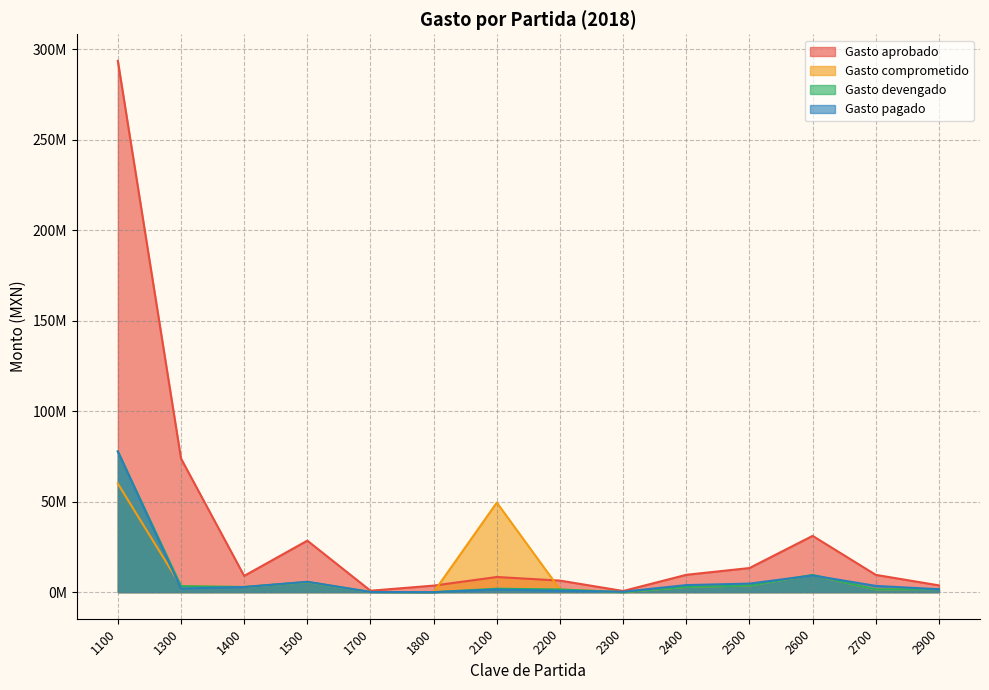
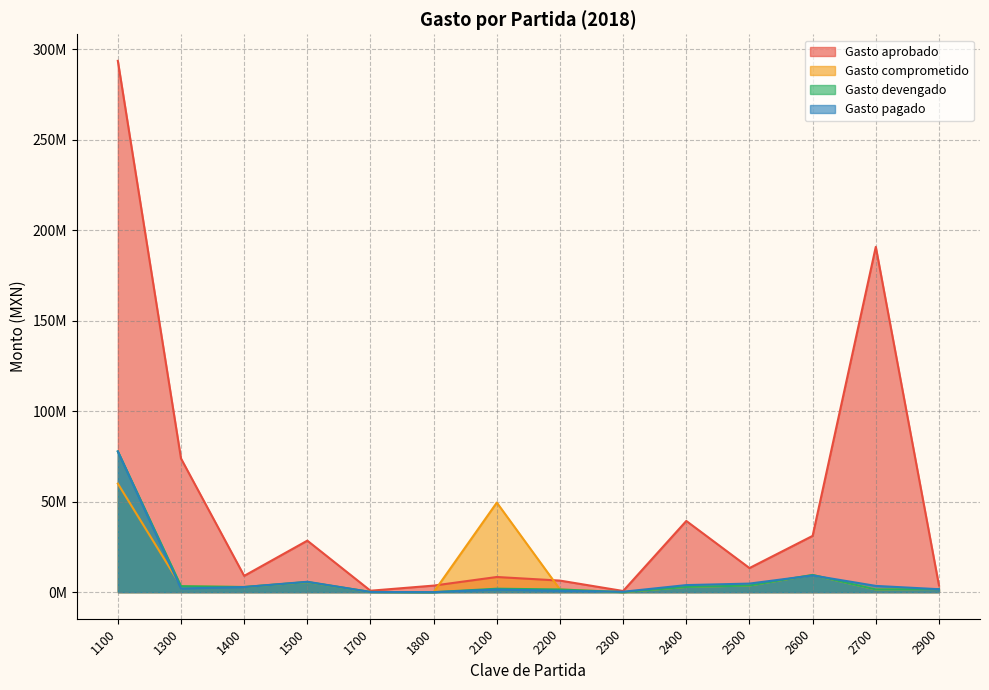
  {
    "Gasto aprobado": {
      "1100": 293000000,
      "1300": 74000000,
      "1400": 9000000,
      "1500": 28000000,
      "1800": 4000000,
      "2100": 8000000,
      "2200": 6000000,
-     "2400": 10000000,
+     "2400": 39000000,
      "2500": 13000000,
      "2600": 31000000,
-     "2700": 10000000,
+     "2700": 191000000,
      "2900": 4000000
    },
    "Gasto comprometido": {
      "1100": 60000000,
      "2100": 49000000
    },
    "Gasto pagado": {
      "2700": 3000000
    }
  }
